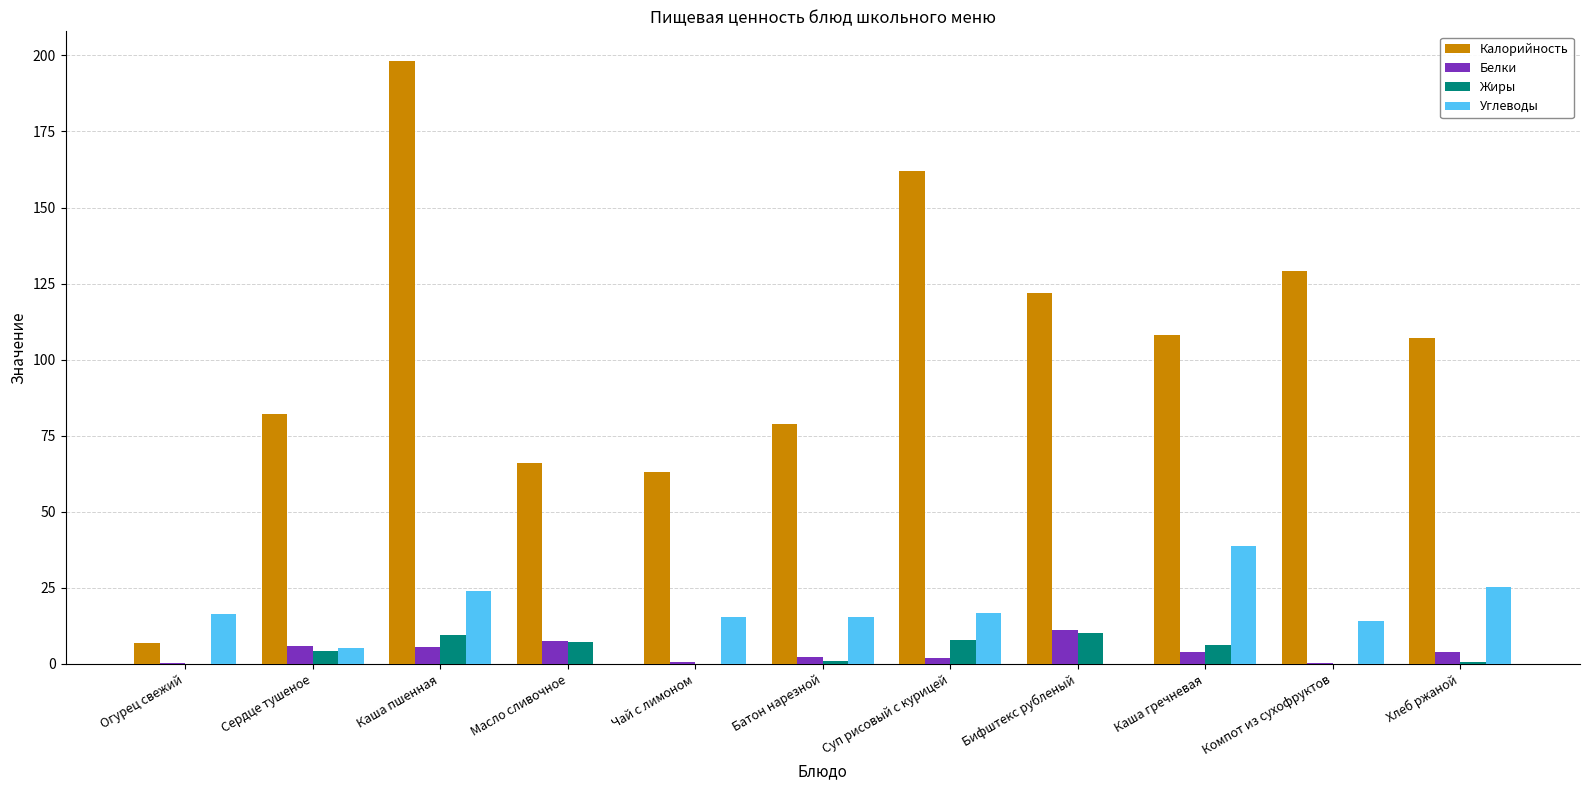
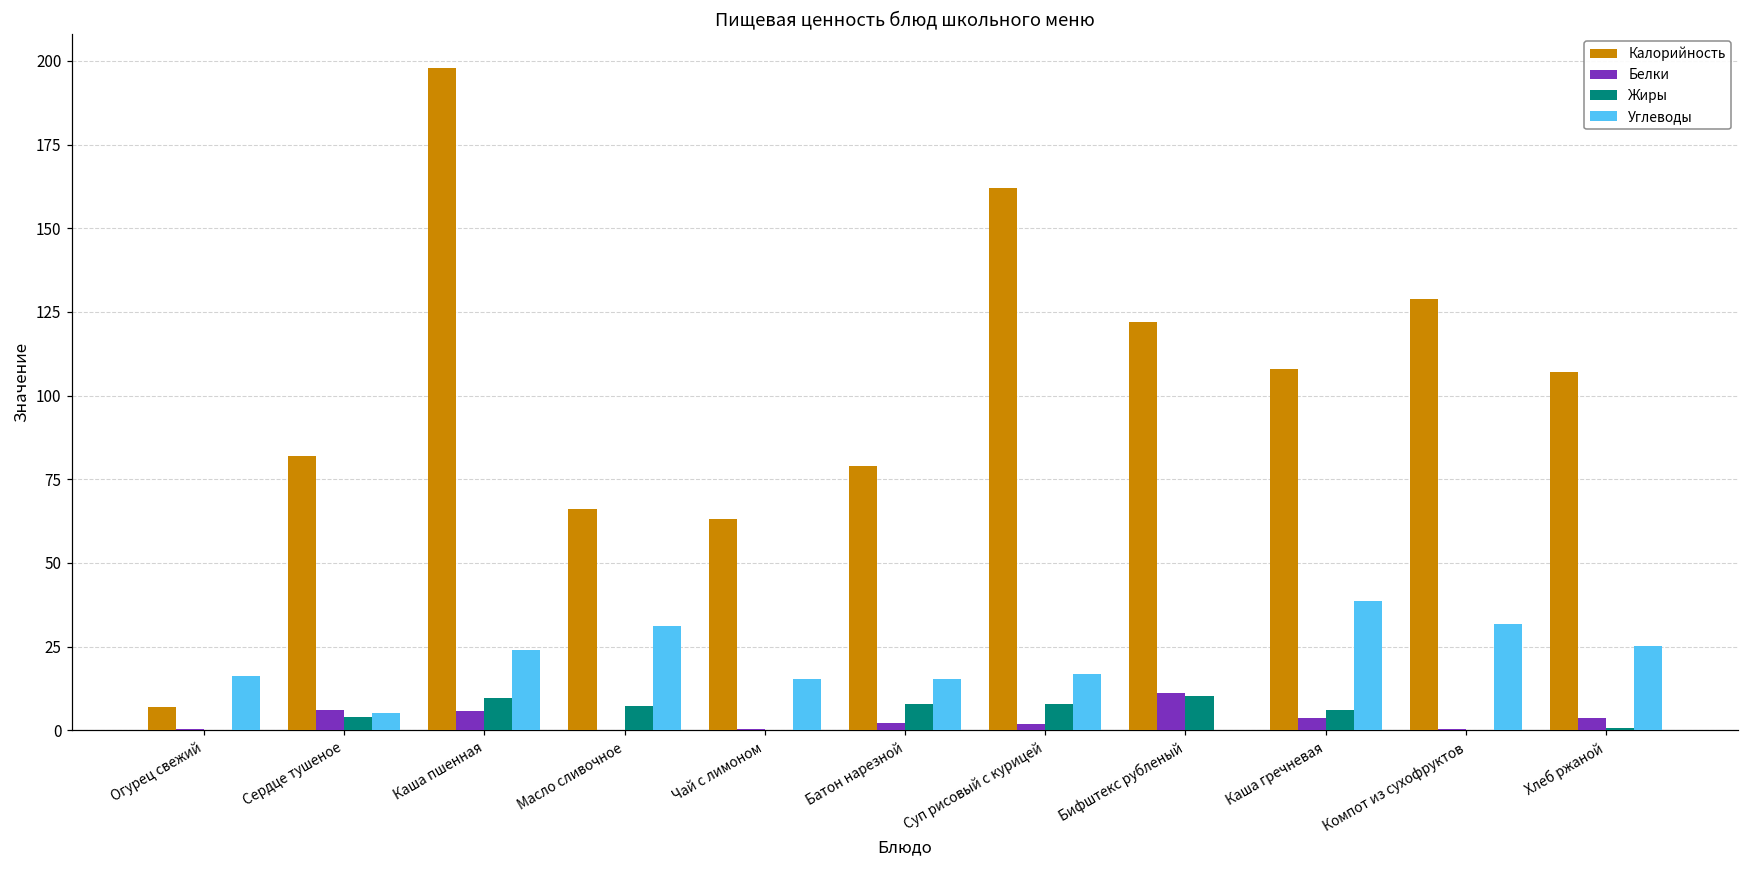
  {
    "Калорийность": {
      "Огурец свежий": 7,
      "Сердце тушеное": 82,
      "Каша пшенная": 198,
      "Масло сливочное": 66,
      "Чай с лимоном": 63,
      "Батон нарезной": 79,
      "Суп рисовый с курицей": 162,
      "Бифштекс рубленый": 122,
      "Каша гречневая": 108,
      "Компот из сухофруктов": 129,
      "Хлеб ржаной": 107
    },
    "Белки": {
      "Сердце тушеное": 6,
      "Каша пшенная": 6,
-     "Масло сливочное": 7,
+     "Масло сливочное": 0,
      "Батон нарезной": 2,
      "Суп рисовый с курицей": 2,
      "Бифштекс рубленый": 11,
      "Каша гречневая": 4,
      "Хлеб ржаной": 4
    },
    "Жиры": {
      "Сердце тушеное": 4,
      "Каша пшенная": 10,
      "Масло сливочное": 7,
      "Чай с лимоном": 0,
-     "Батон нарезной": 1,
+     "Батон нарезной": 8,
      "Суп рисовый с курицей": 8,
      "Бифштекс рубленый": 10,
      "Каша гречневая": 6
    },
    "Углеводы": {
      "Огурец свежий": 16,
      "Сердце тушеное": 5,
      "Каша пшенная": 24,
-     "Масло сливочное": 0,
+     "Масло сливочное": 31,
      "Чай с лимоном": 15,
      "Батон нарезной": 15,
      "Суп рисовый с курицей": 17,
      "Бифштекс рубленый": 0,
      "Каша гречневая": 39,
-     "Компот из сухофруктов": 14,
+     "Компот из сухофруктов": 32,
      "Хлеб ржаной": 25
    }
  }
